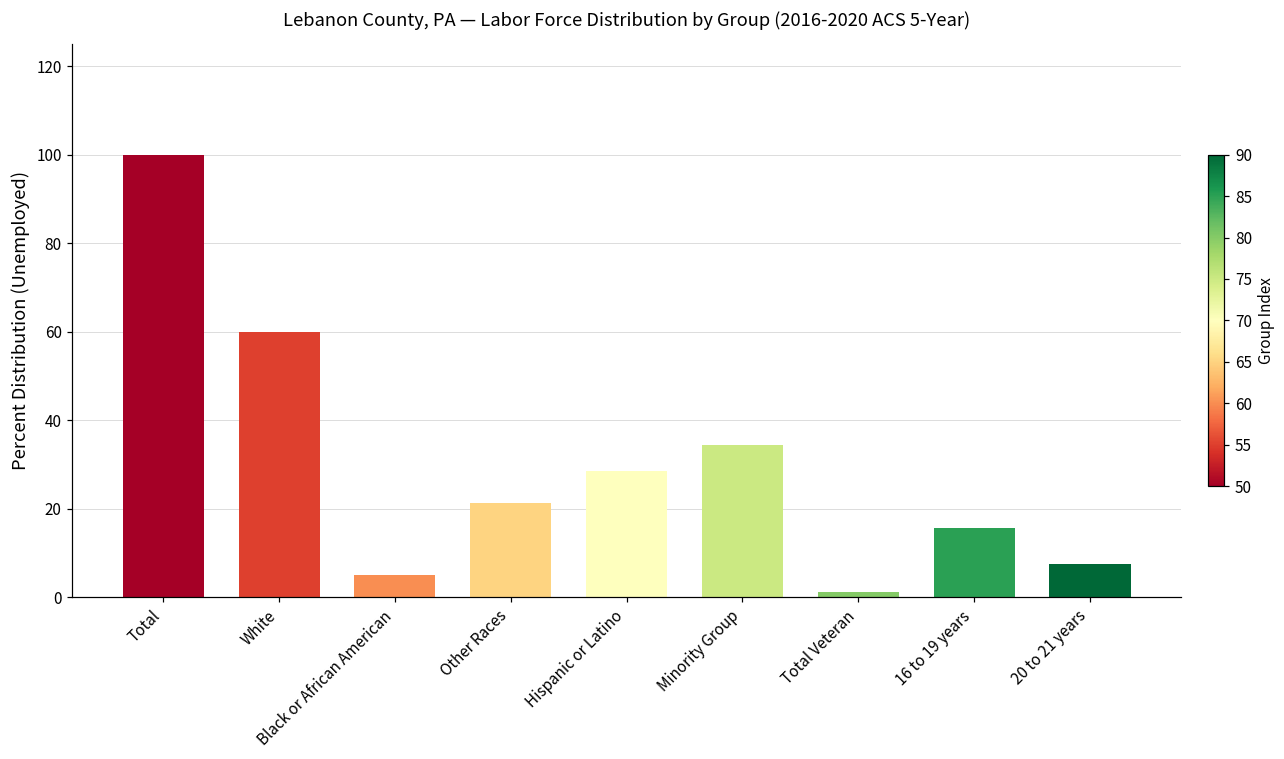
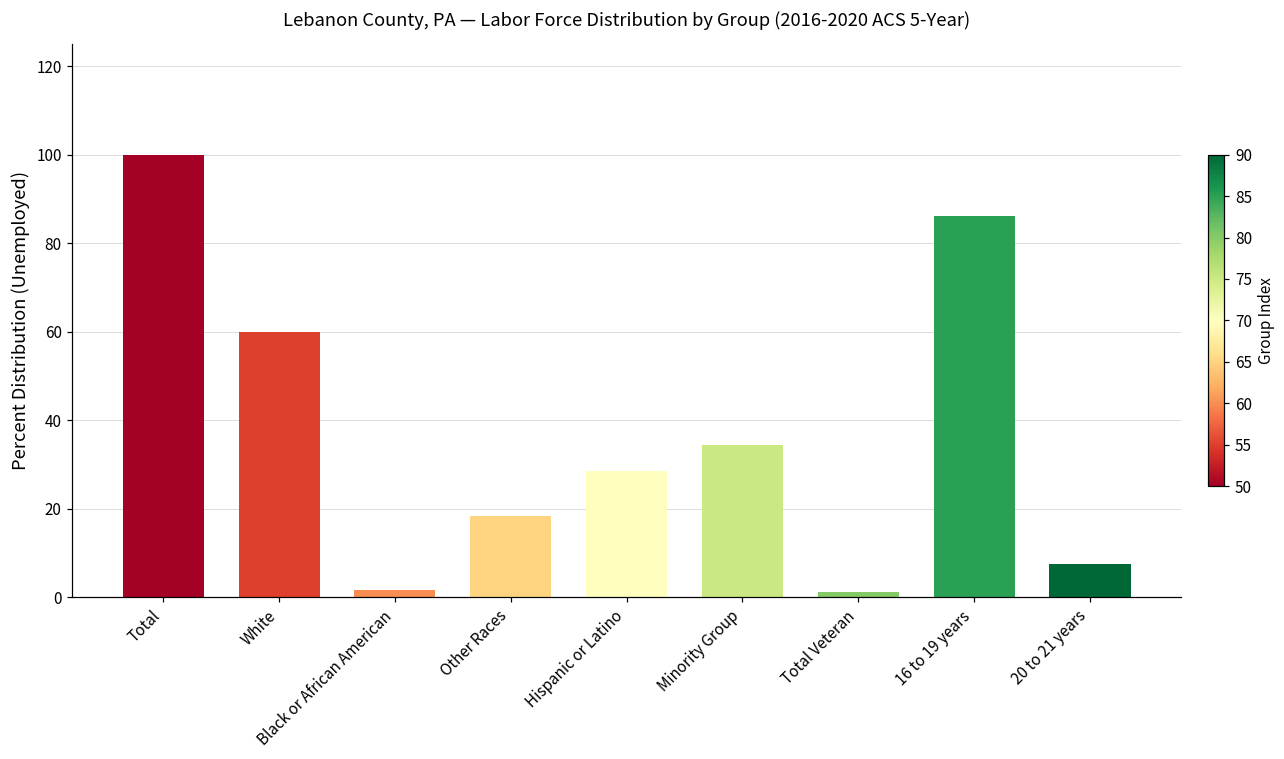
  {
    "Total": 100,
    "White": 60,
-   "Black or African American": 5,
-   "Other Races": 21,
+   "Black or African American": 2,
+   "Other Races": 18,
    "Hispanic or Latino": 29,
    "Minority Group": 34,
    "Total Veteran": 1,
-   "16 to 19 years": 16,
+   "16 to 19 years": 86,
    "20 to 21 years": 8
  }
